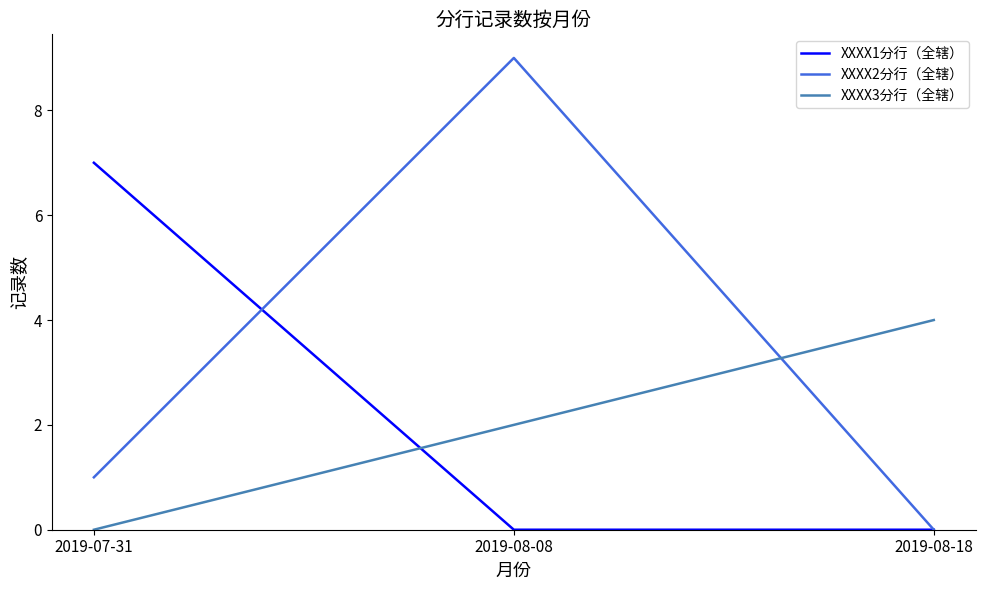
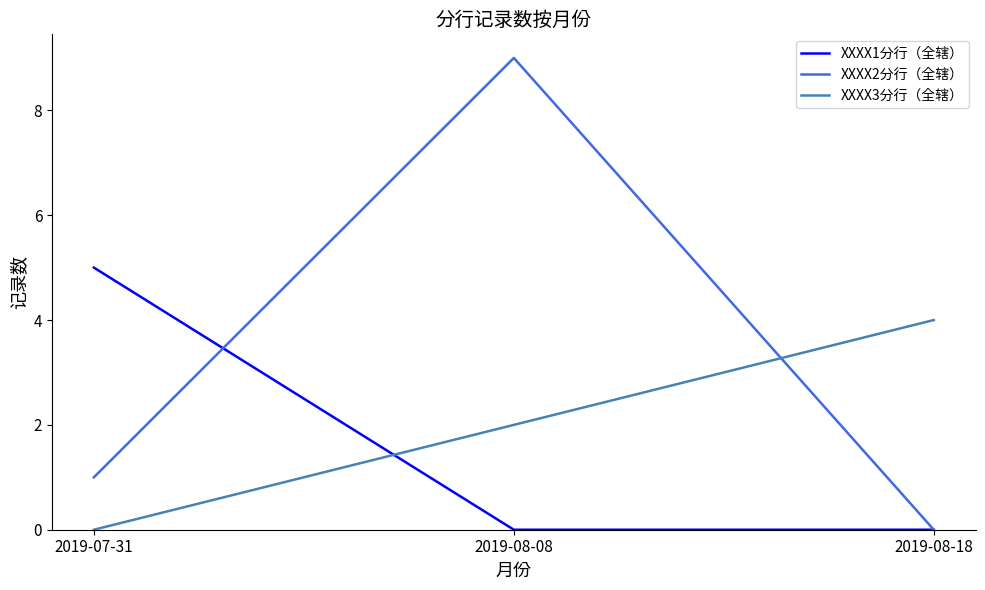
  {
    "XXXX1分行（全辖）": {
-     "2019-07-31": 7,
+     "2019-07-31": 5,
      "2019-08-08": 0
    }
  }
